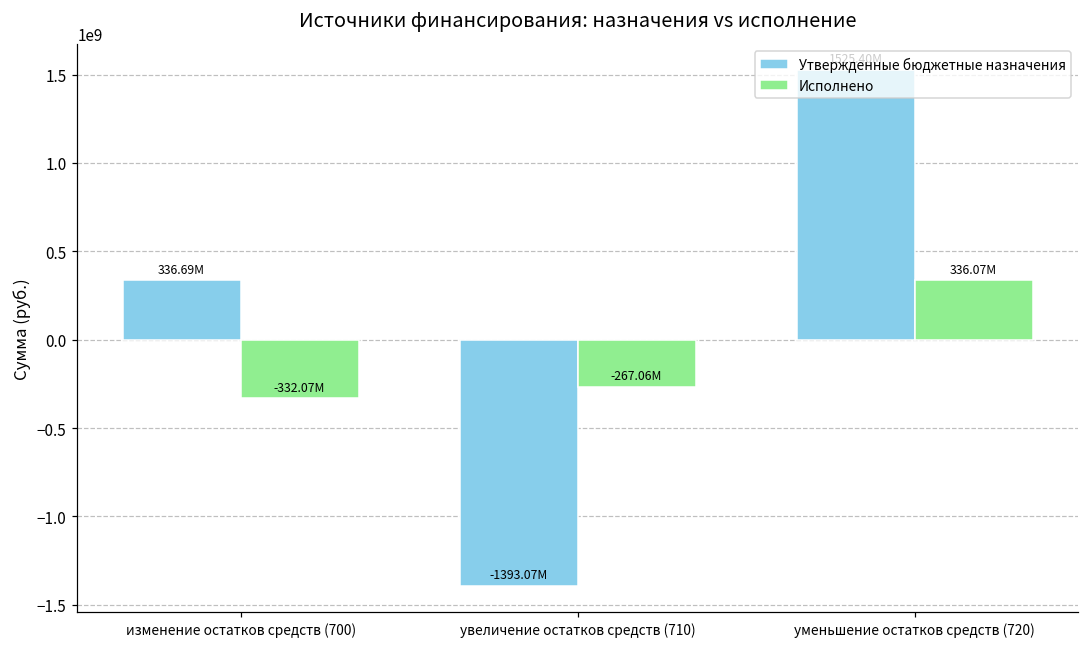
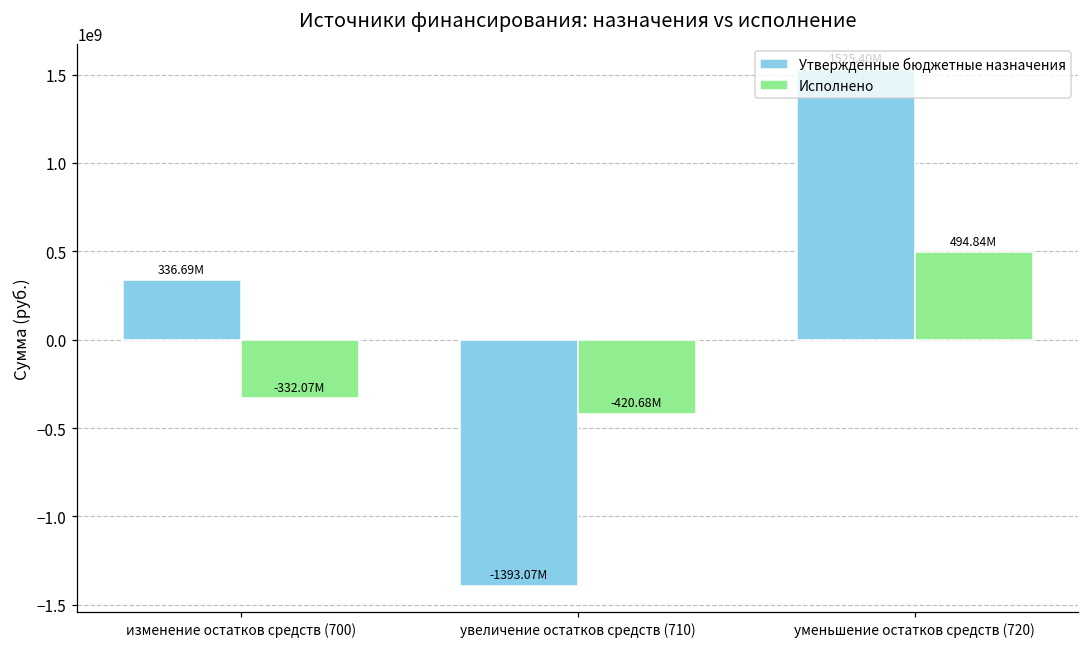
  {
    "Утвержденные бюджетные назначения": {
      "изменение остатков средств (700)": "336.69M",
      "увеличение остатков средств (710)": "-1393.07M"
    },
    "Исполнено": {
      "изменение остатков средств (700)": "-332.07M",
-     "увеличение остатков средств (710)": "-267.06M",
-     "уменьшение остатков средств (720)": "336.07M"
+     "увеличение остатков средств (710)": "-420.68M",
+     "уменьшение остатков средств (720)": "494.84M"
    }
  }
